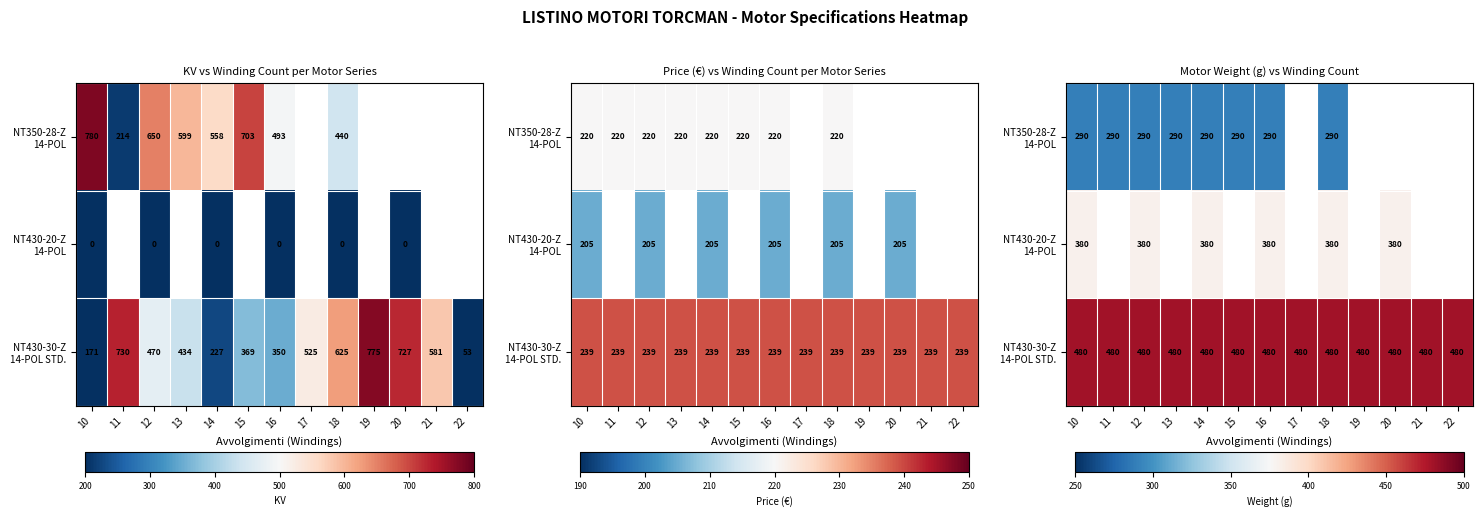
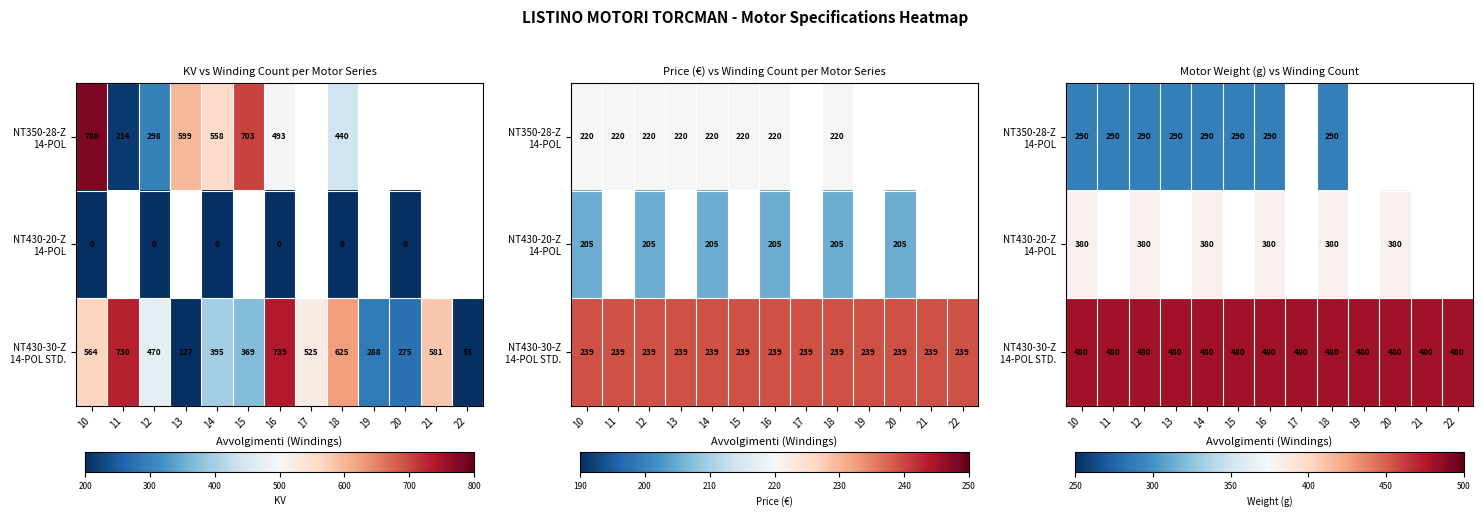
  {
    "KV vs Winding Count per Motor Series": {
      "NT350-28-Z 14-POL": {
        "10": 780,
        "11": 214,
-       "12": 650,
+       "12": 298,
        "13": 599,
        "14": 558,
        "15": 703,
        "16": 493,
        "18": 440
      },
      "NT430-20-Z 14-POL": {
        "10": 0,
        "12": 0,
        "14": 0,
        "16": 0,
        "18": 0,
        "20": 0
      },
      "NT430-30-Z 14-POL STD.": {
-       "10": 171,
+       "10": 564,
        "11": 730,
        "12": 470,
-       "13": 434,
-       "14": 227,
+       "13": 127,
+       "14": 395,
        "15": 369,
-       "16": 350,
+       "16": 739,
        "17": 525,
        "18": 625,
-       "19": 775,
-       "20": 727,
+       "19": 288,
+       "20": 275,
        "21": 581,
        "22": 53
      }
    },
    "Price (€) vs Winding Count per Motor Series": {
      "NT350-28-Z 14-POL": {
        "10": 220,
        "11": 220,
        "12": 220,
        "13": 220,
        "14": 220,
        "15": 220,
        "16": 220,
        "18": 220
      },
      "NT430-20-Z 14-POL": {
        "10": 205,
        "12": 205,
        "14": 205,
        "16": 205,
        "18": 205,
        "20": 205
      },
      "NT430-30-Z 14-POL STD.": {
        "10": 239,
        "11": 239,
        "12": 239,
        "13": 239,
        "14": 239,
        "15": 239,
        "16": 239,
        "17": 239,
        "18": 239,
        "19": 239,
        "20": 239,
        "21": 239,
        "22": 239
      }
    },
    "Motor Weight (g) vs Winding Count": {
      "NT350-28-Z 14-POL": {
        "10": 290,
        "11": 290,
        "12": 290,
        "13": 290,
        "14": 290,
        "15": 290,
        "16": 290,
        "18": 290
      },
      "NT430-20-Z 14-POL": {
        "10": 380,
        "12": 380,
        "14": 380,
        "16": 380,
        "18": 380,
        "20": 380
      },
      "NT430-30-Z 14-POL STD.": {
        "10": 480,
        "11": 480,
        "12": 480,
        "13": 480,
        "14": 480,
        "15": 480,
        "16": 480,
        "17": 480,
        "18": 480,
        "19": 480,
        "20": 480,
        "21": 480,
        "22": 480
      }
    }
  }
